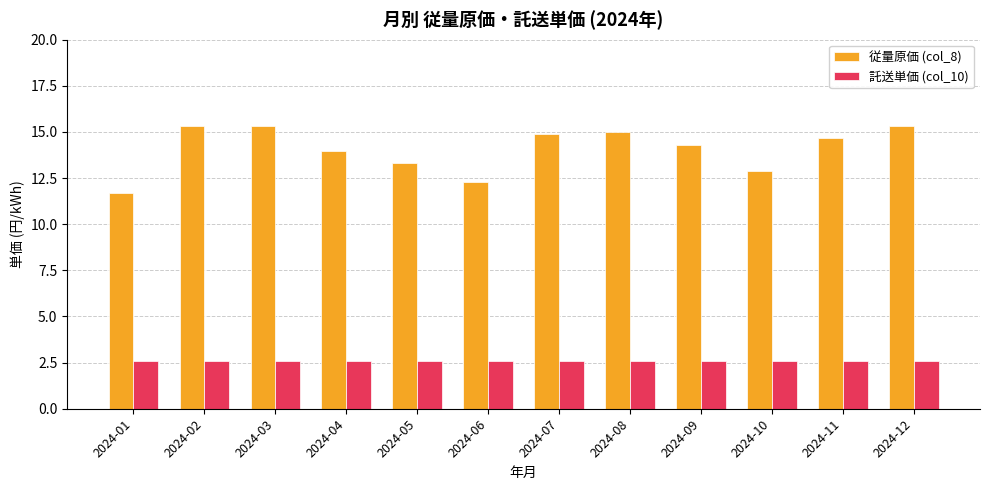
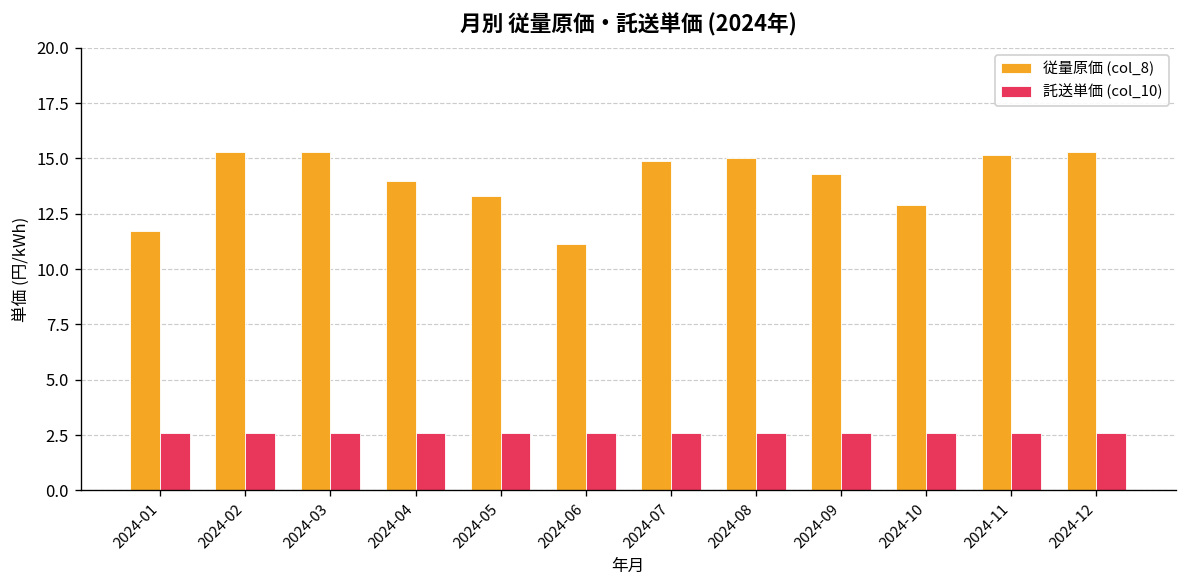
  {
    "従量原価 (col_8)": {
      "2024-01": 11.7,
      "2024-02": 15.3,
      "2024-03": 15.3,
      "2024-04": 14.0,
      "2024-05": 13.3,
-     "2024-06": 12.3,
+     "2024-06": 11.2,
      "2024-07": 14.9,
      "2024-08": 15.0,
      "2024-09": 14.3,
      "2024-10": 12.9,
-     "2024-11": 14.7,
+     "2024-11": 15.1,
      "2024-12": 15.3
    },
    "託送単価 (col_10)": {
      "2024-01": 2.6,
      "2024-02": 2.6,
      "2024-03": 2.6,
      "2024-04": 2.6,
      "2024-05": 2.6,
      "2024-06": 2.6,
      "2024-07": 2.6,
      "2024-08": 2.6,
      "2024-09": 2.6,
      "2024-10": 2.6,
      "2024-11": 2.6,
      "2024-12": 2.6
    }
  }
